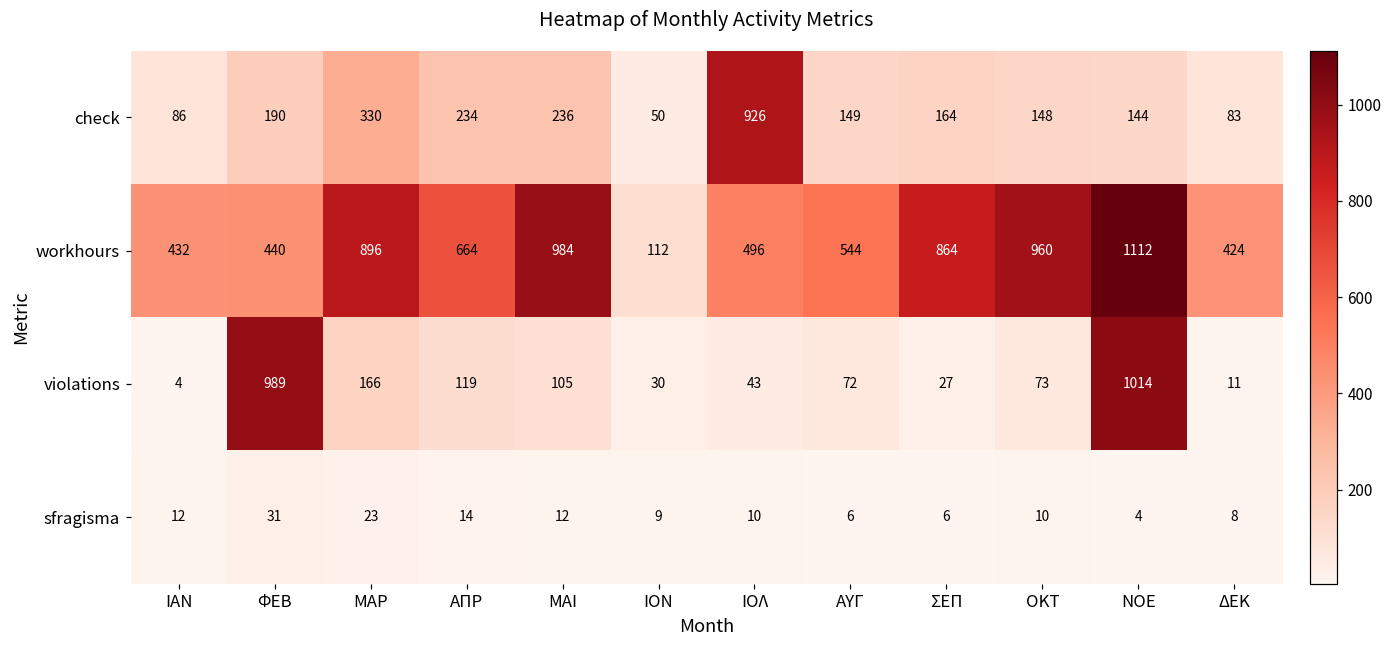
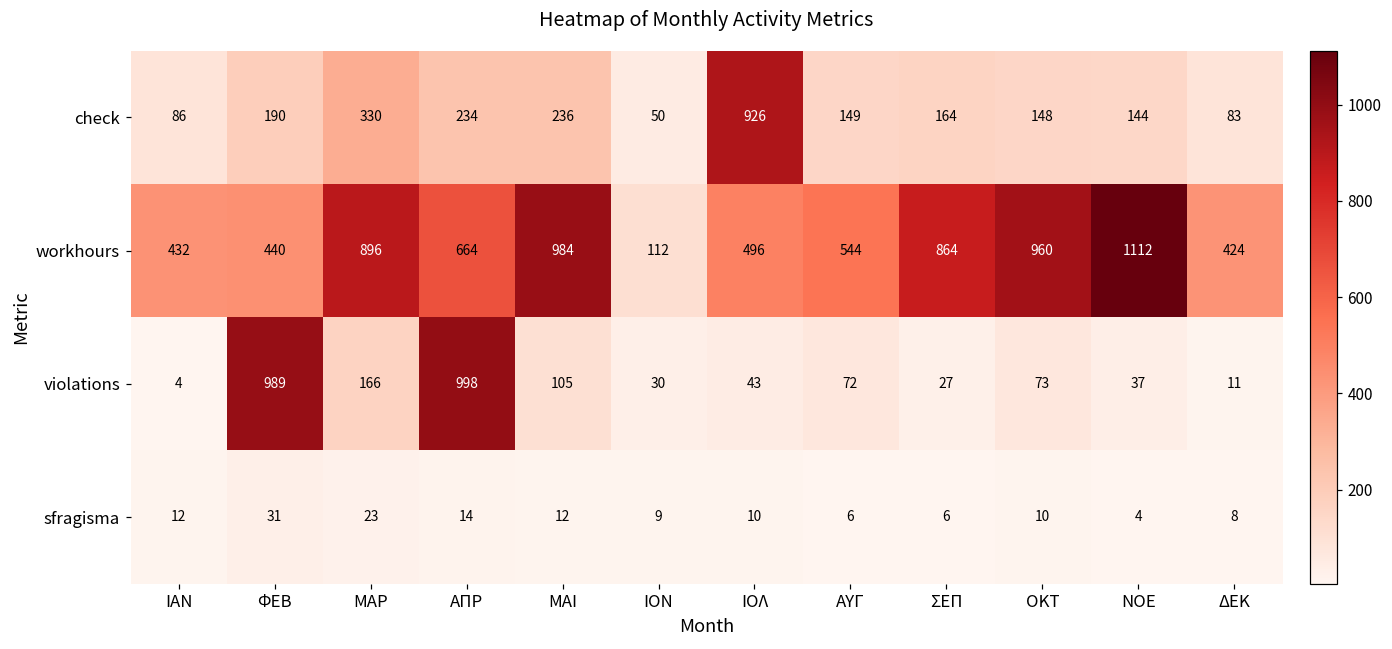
  {
    "check": {
      "ΙΑΝ": 86,
      "ΦΕΒ": 190,
      "ΜΑΡ": 330,
      "ΑΠΡ": 234,
      "ΜΑΙ": 236,
      "ΙΟΝ": 50,
      "ΙΟΛ": 926,
      "ΑΥΓ": 149,
      "ΣΕΠ": 164,
      "ΟΚΤ": 148,
      "ΝΟΕ": 144,
      "ΔΕΚ": 83
    },
    "workhours": {
      "ΙΑΝ": 432,
      "ΦΕΒ": 440,
      "ΜΑΡ": 896,
      "ΑΠΡ": 664,
      "ΜΑΙ": 984,
      "ΙΟΝ": 112,
      "ΙΟΛ": 496,
      "ΑΥΓ": 544,
      "ΣΕΠ": 864,
      "ΟΚΤ": 960,
      "ΝΟΕ": 1112,
      "ΔΕΚ": 424
    },
    "violations": {
      "ΙΑΝ": 4,
      "ΦΕΒ": 989,
      "ΜΑΡ": 166,
-     "ΑΠΡ": 119,
+     "ΑΠΡ": 998,
      "ΜΑΙ": 105,
      "ΙΟΝ": 30,
      "ΙΟΛ": 43,
      "ΑΥΓ": 72,
      "ΣΕΠ": 27,
      "ΟΚΤ": 73,
-     "ΝΟΕ": 1014,
+     "ΝΟΕ": 37,
      "ΔΕΚ": 11
    },
    "sfragisma": {
      "ΙΑΝ": 12,
      "ΦΕΒ": 31,
      "ΜΑΡ": 23,
      "ΑΠΡ": 14,
      "ΜΑΙ": 12,
      "ΙΟΝ": 9,
      "ΙΟΛ": 10,
      "ΑΥΓ": 6,
      "ΣΕΠ": 6,
      "ΟΚΤ": 10,
      "ΝΟΕ": 4,
      "ΔΕΚ": 8
    }
  }
